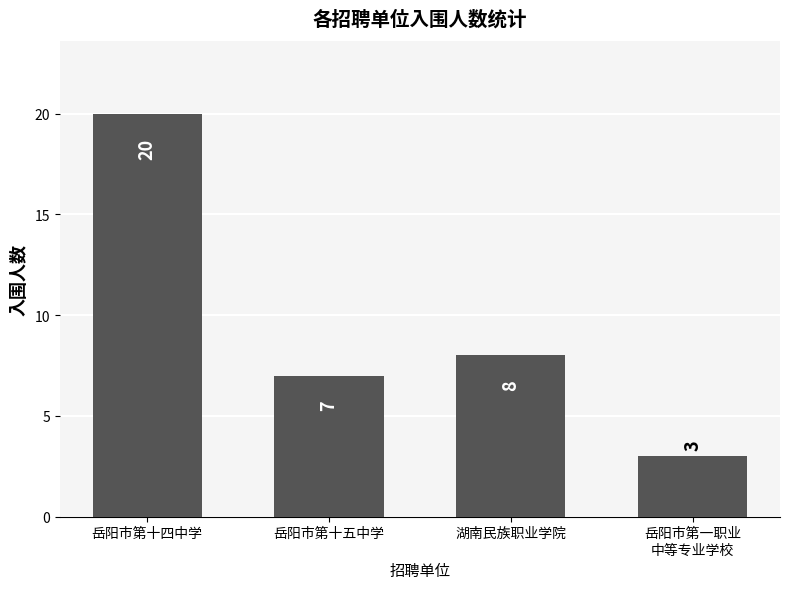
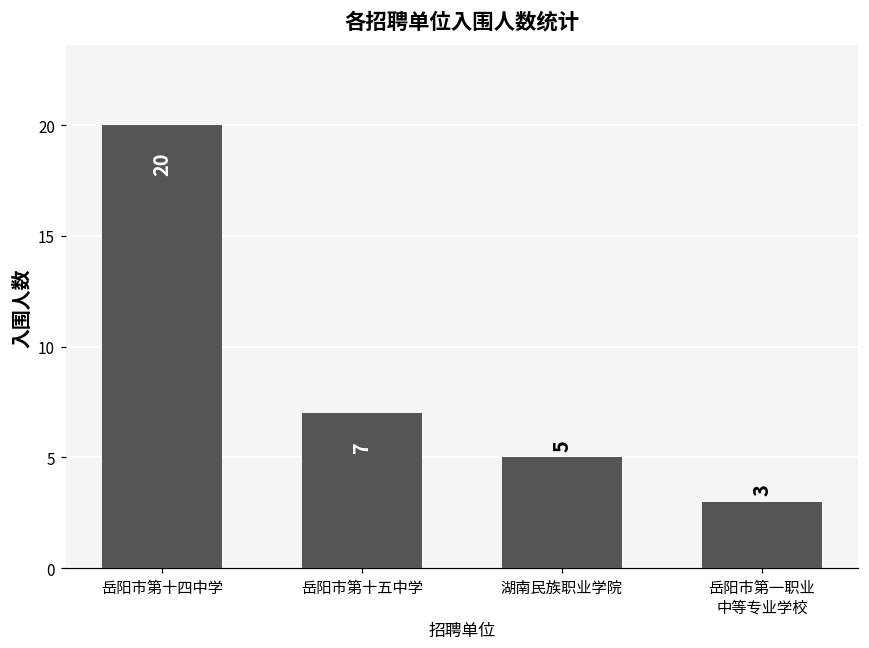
  {
    "岳阳市第十四中学": 20,
    "岳阳市第十五中学": 7,
-   "湖南民族职业学院": 8,
+   "湖南民族职业学院": 5,
    "岳阳市第一职业 中等专业学校": 3
  }
